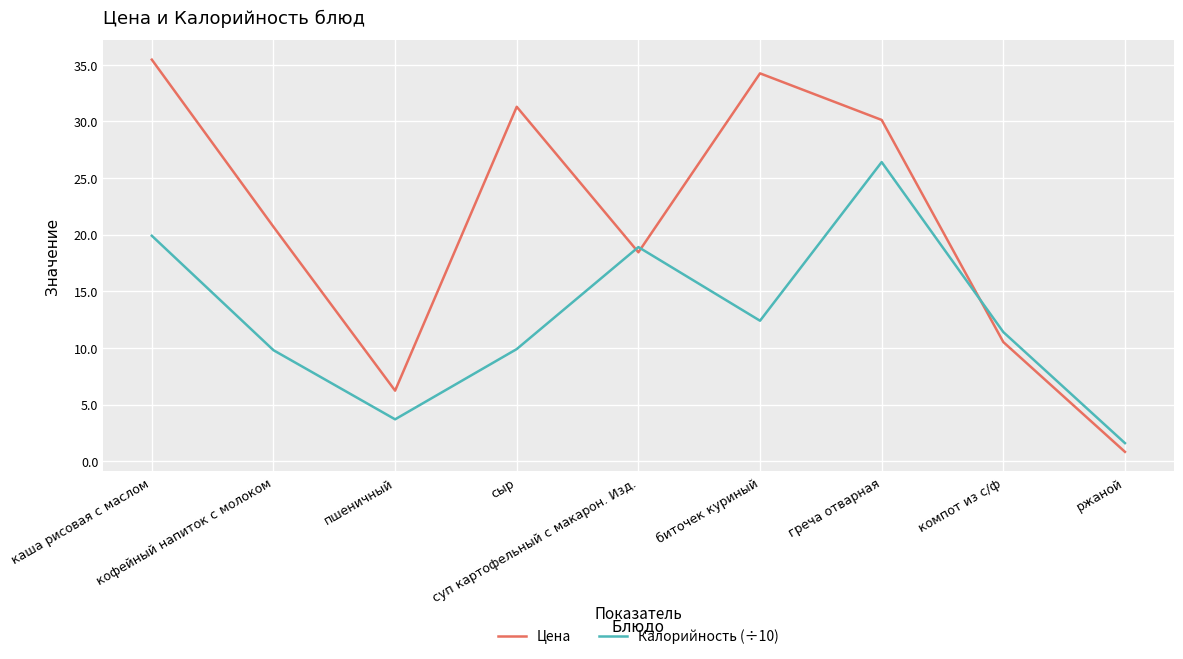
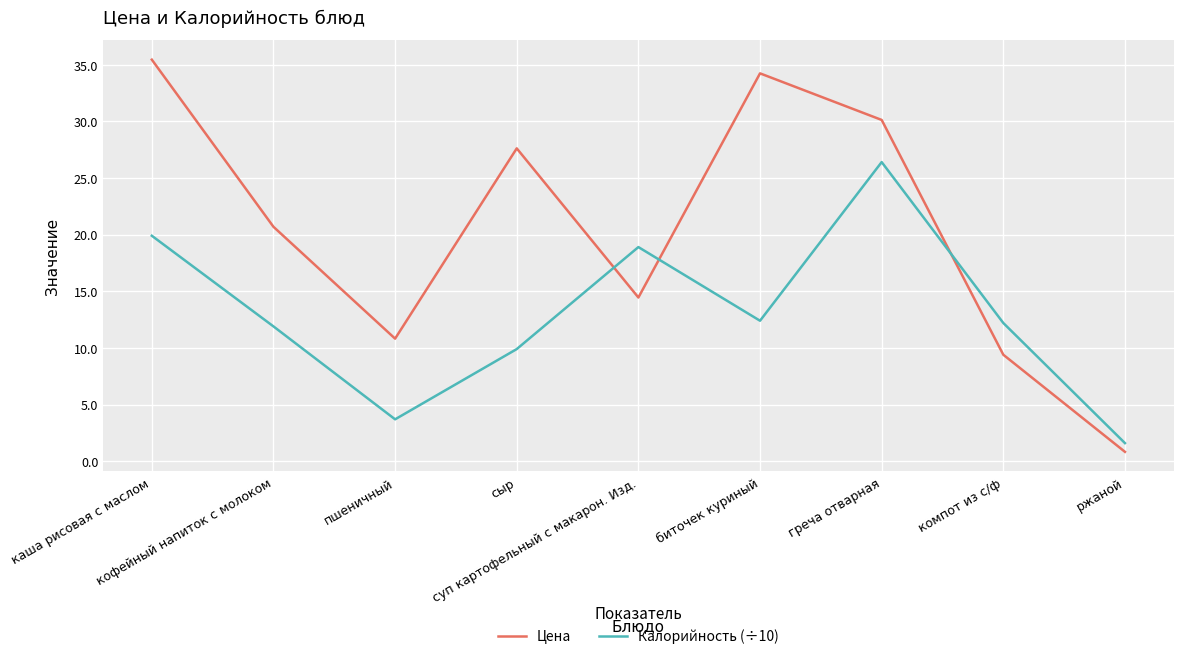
  {
    "Цена": {
      "каша рисовая с маслом": 35.4,
      "кофейный напиток с молоком": 20.7,
-     "пшеничный": 6.2,
-     "сыр": 31.3,
-     "суп картофельный с макарон. Изд.": 18.4,
+     "пшеничный": 10.8,
+     "сыр": 27.6,
+     "суп картофельный с макарон. Изд.": 14.5,
      "биточек куриный": 34.2,
      "греча отварная": 30.1,
-     "компот из с/ф": 10.5,
+     "компот из с/ф": 9.4,
      "ржаной": 0.8
    },
    "Калорийность (÷10)": {
      "каша рисовая с маслом": 19.9,
-     "кофейный напиток с молоком": 9.8,
+     "кофейный напиток с молоком": 11.9,
      "пшеничный": 3.7,
      "сыр": 9.9,
      "суп картофельный с макарон. Изд.": 18.9,
      "биточек куриный": 12.4,
      "греча отварная": 26.4,
-     "компот из с/ф": 11.4,
+     "компот из с/ф": 12.2,
      "ржаной": 1.6
    }
  }
